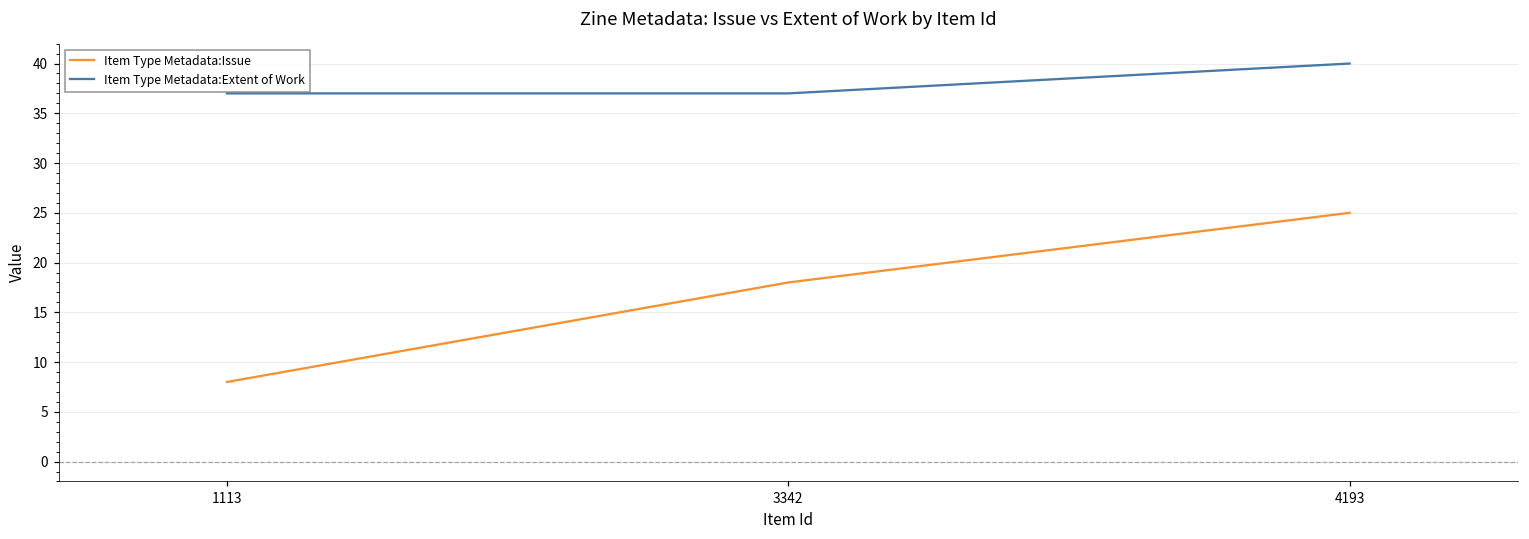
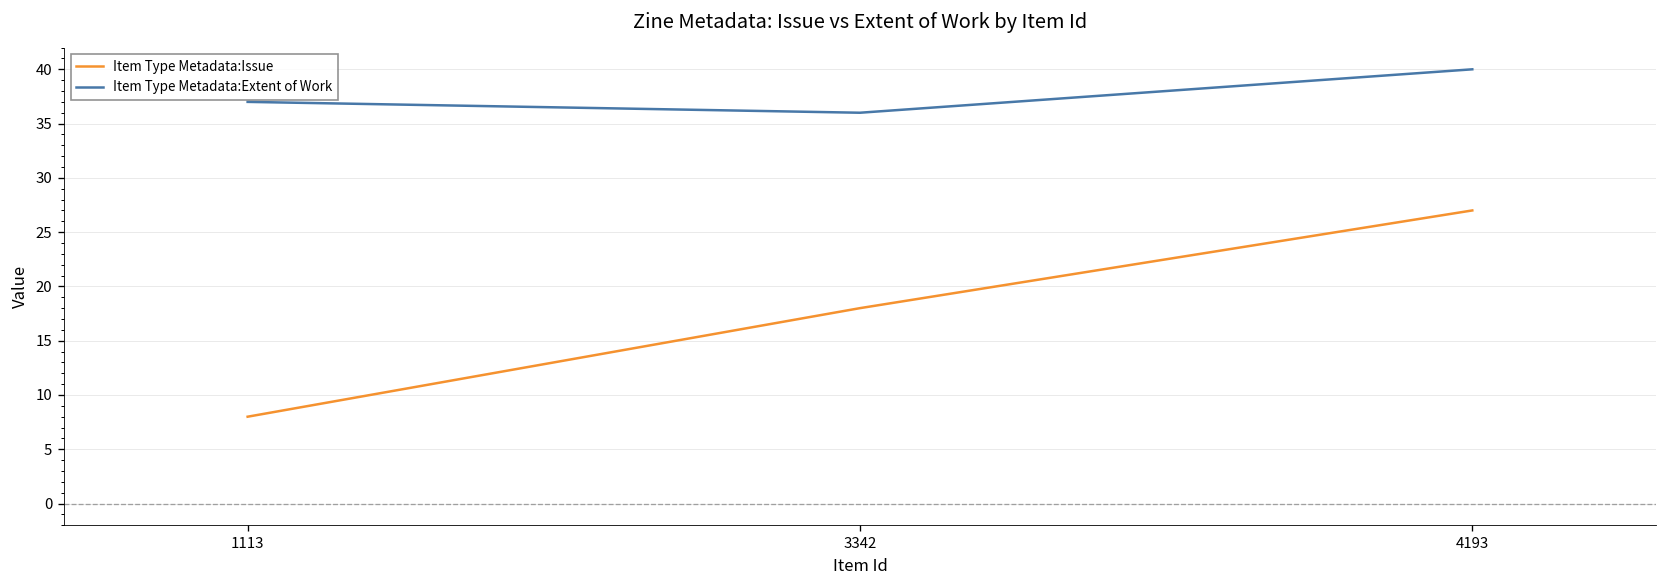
  {
    "Item Type Metadata:Issue": {
      "1113": 8,
      "3342": 18,
-     "4193": 25
+     "4193": 27
    },
    "Item Type Metadata:Extent of Work": {
      "1113": 37,
-     "3342": 37,
+     "3342": 36,
      "4193": 40
    }
  }
